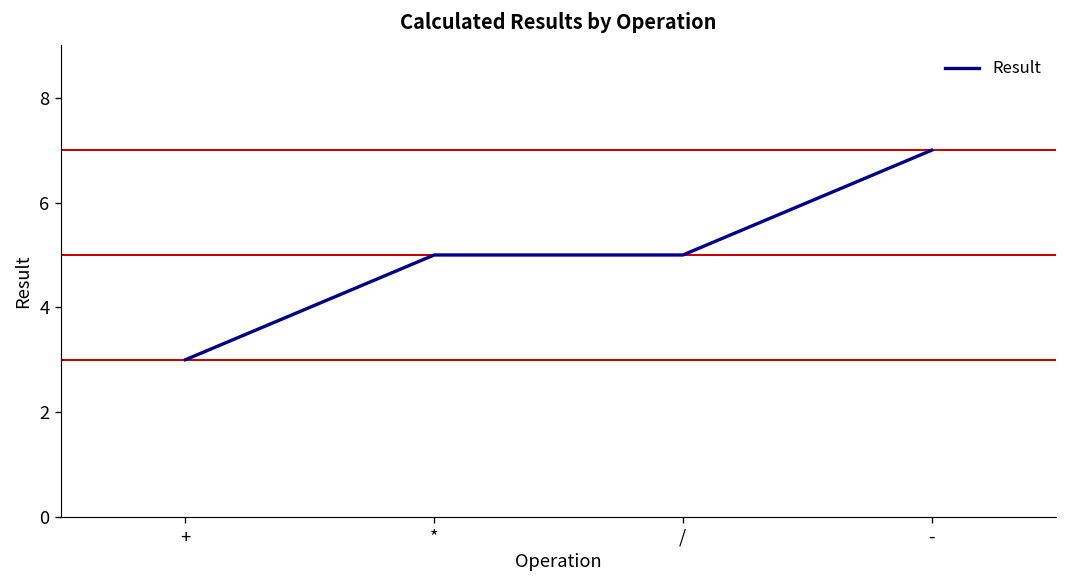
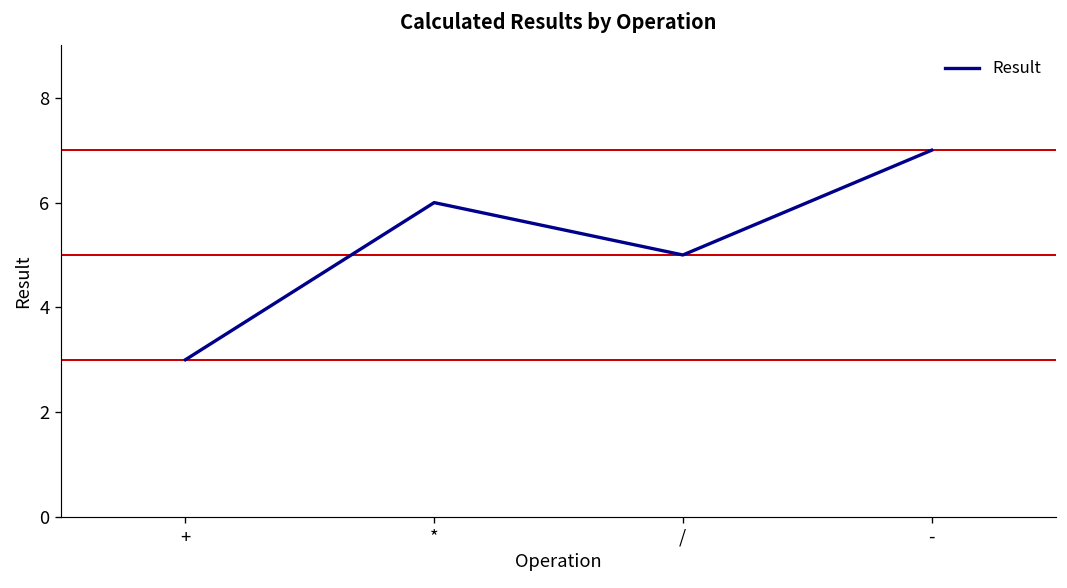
  {
    "+": 3,
-   "*": 5,
+   "*": 6,
    "/": 5,
    "-": 7
  }
